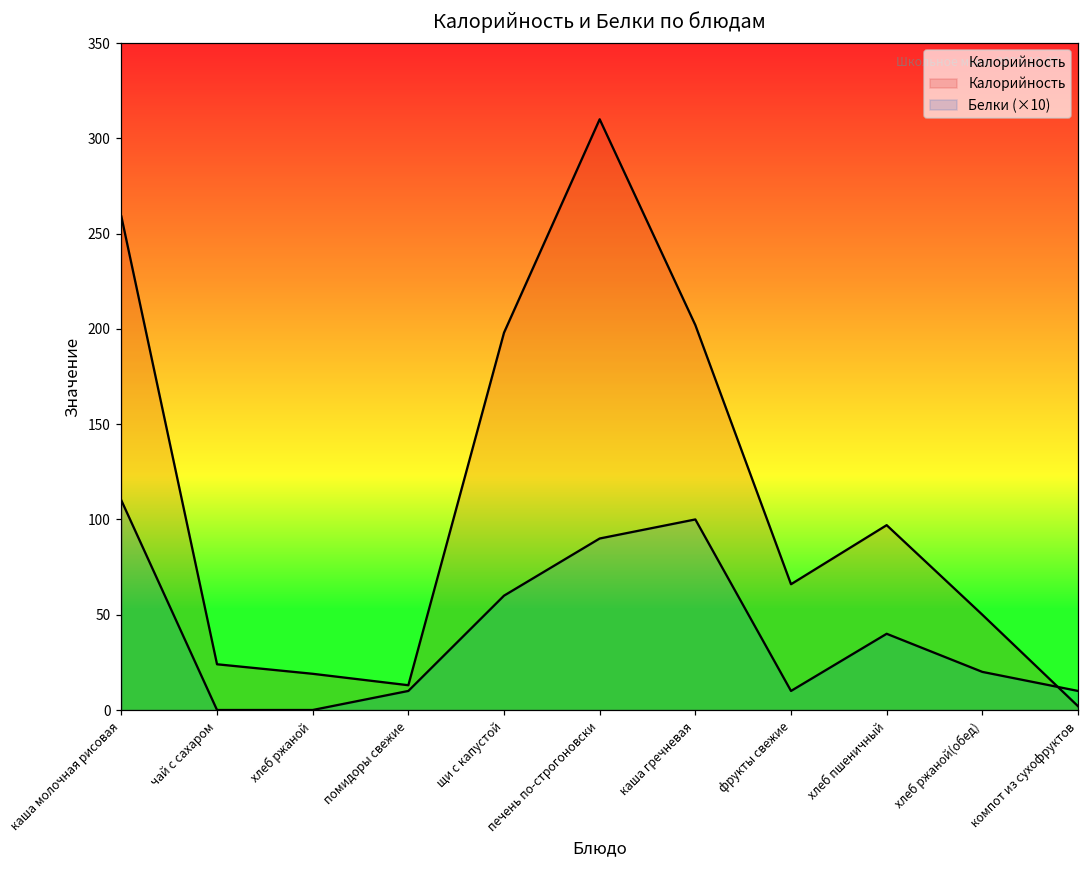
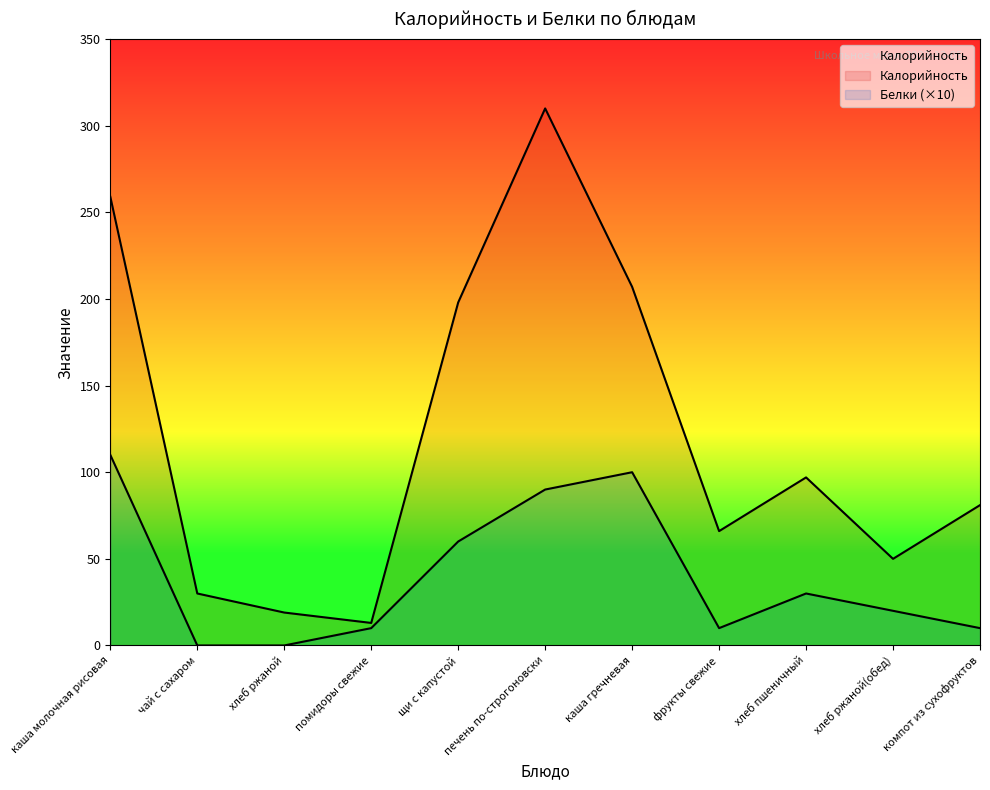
  {
    "Калорийность": {
      "каша молочная рисовая": 259,
-     "чай с сахаром": 24,
+     "чай с сахаром": 30,
      "хлеб ржаной": 19,
      "помидоры свежие": 13,
      "щи с капустой": 198,
      "печень по-строгоновски": 310,
-     "каша гречневая": 202,
+     "каша гречневая": 207,
      "фрукты свежие": 66,
      "хлеб пшеничный": 97,
      "хлеб ржаной(обед)": 50,
-     "компот из сухофруктов": 2
+     "компот из сухофруктов": 81
    },
    "Белки (×10)": {
      "каша молочная рисовая": 110,
      "чай с сахаром": 0,
      "хлеб ржаной": 0,
      "помидоры свежие": 10,
      "щи с капустой": 60,
      "печень по-строгоновски": 90,
      "каша гречневая": 100,
      "фрукты свежие": 10,
-     "хлеб пшеничный": 40,
+     "хлеб пшеничный": 30,
      "хлеб ржаной(обед)": 20,
      "компот из сухофруктов": 10
    }
  }
